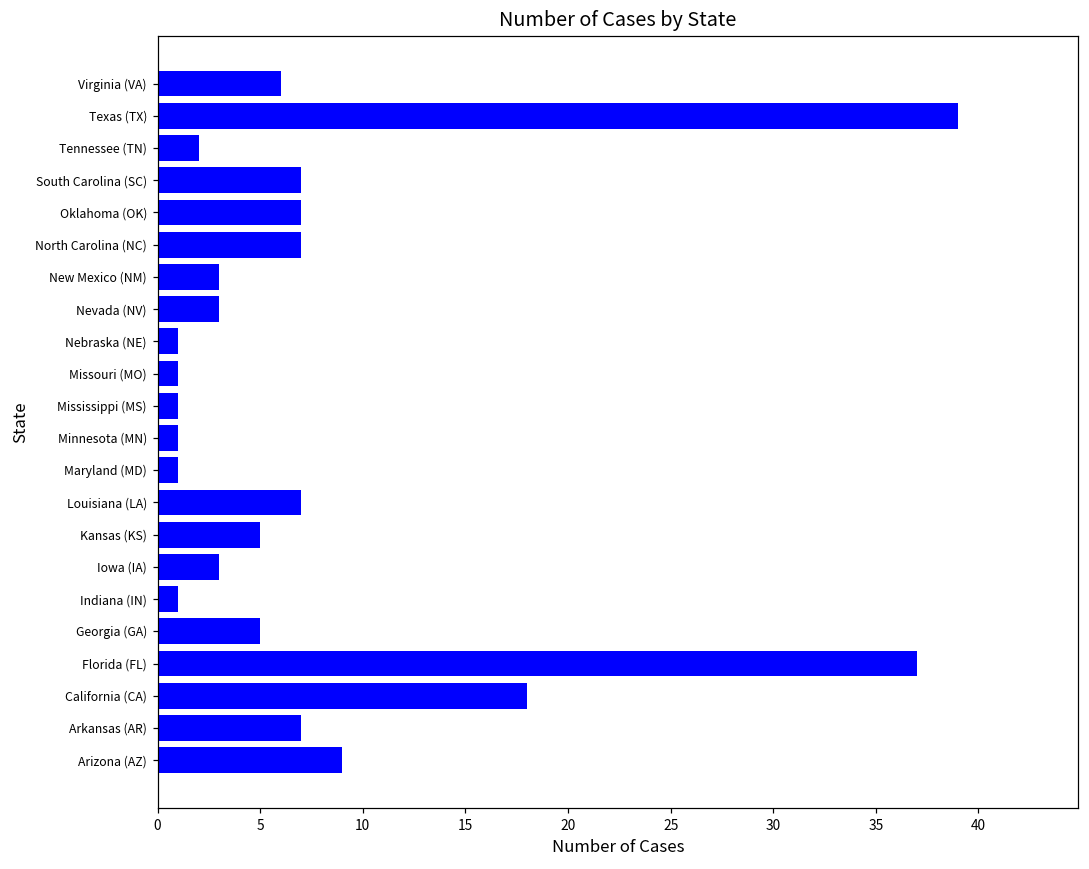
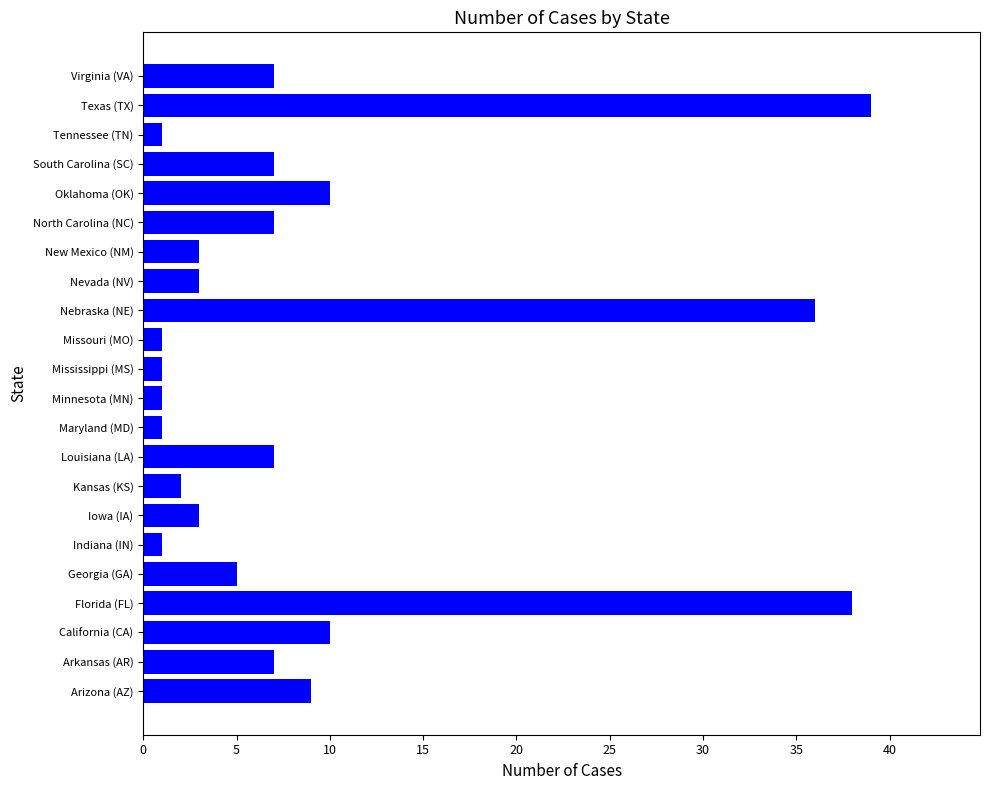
  {
-   "Virginia (VA)": 6,
+   "Virginia (VA)": 7,
    "Texas (TX)": 39,
-   "Tennessee (TN)": 2,
+   "Tennessee (TN)": 1,
    "South Carolina (SC)": 7,
-   "Oklahoma (OK)": 7,
+   "Oklahoma (OK)": 10,
    "North Carolina (NC)": 7,
    "New Mexico (NM)": 3,
    "Nevada (NV)": 3,
-   "Nebraska (NE)": 1,
+   "Nebraska (NE)": 36,
    "Missouri (MO)": 1,
    "Mississippi (MS)": 1,
    "Minnesota (MN)": 1,
    "Maryland (MD)": 1,
    "Louisiana (LA)": 7,
-   "Kansas (KS)": 5,
+   "Kansas (KS)": 2,
    "Iowa (IA)": 3,
    "Indiana (IN)": 1,
    "Georgia (GA)": 5,
-   "Florida (FL)": 37,
-   "California (CA)": 18,
+   "Florida (FL)": 38,
+   "California (CA)": 10,
    "Arkansas (AR)": 7,
    "Arizona (AZ)": 9
  }
